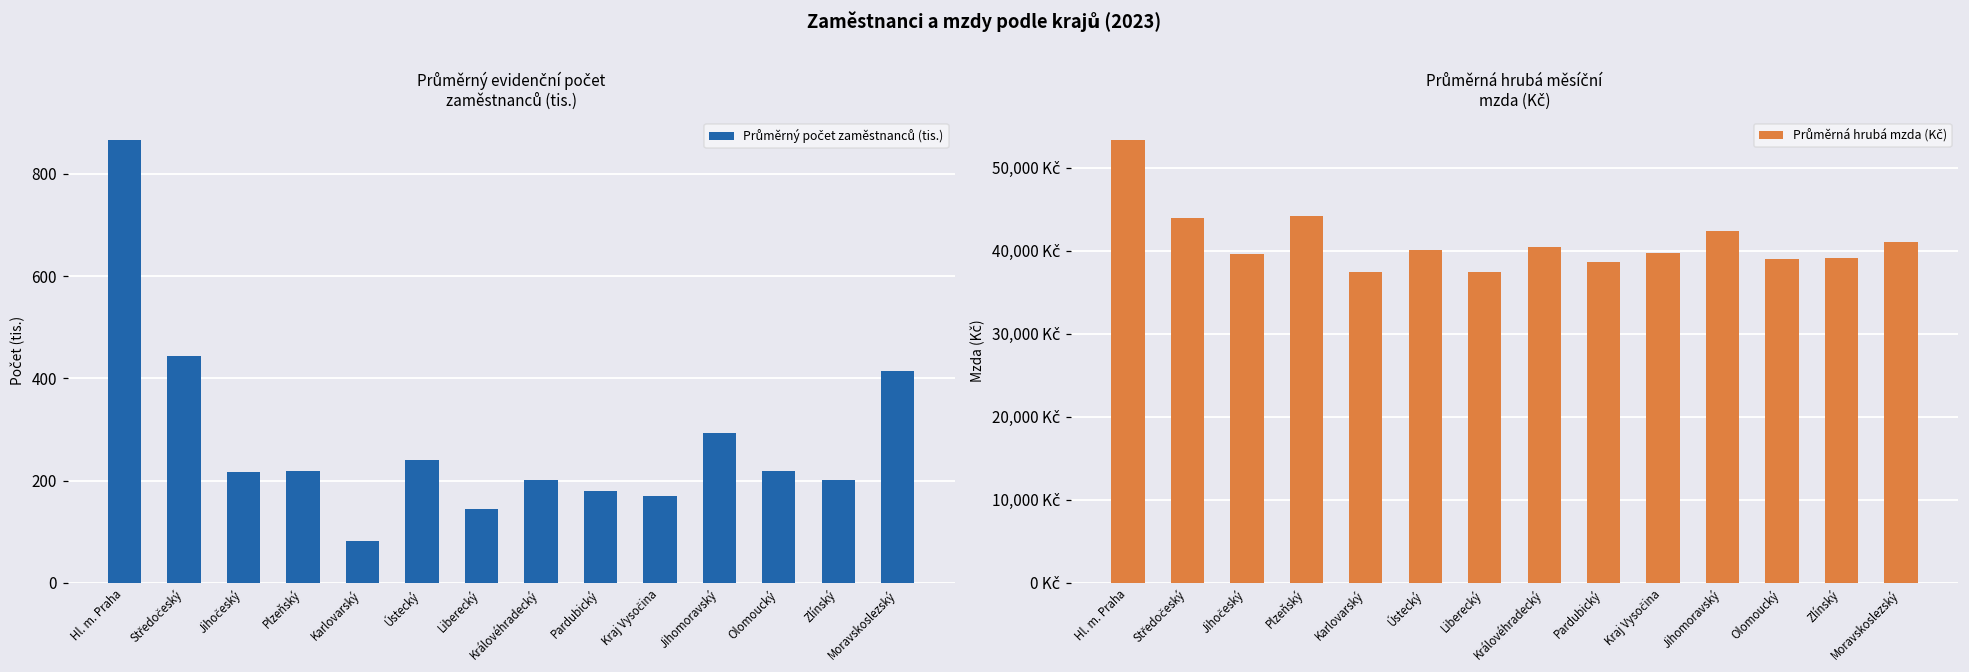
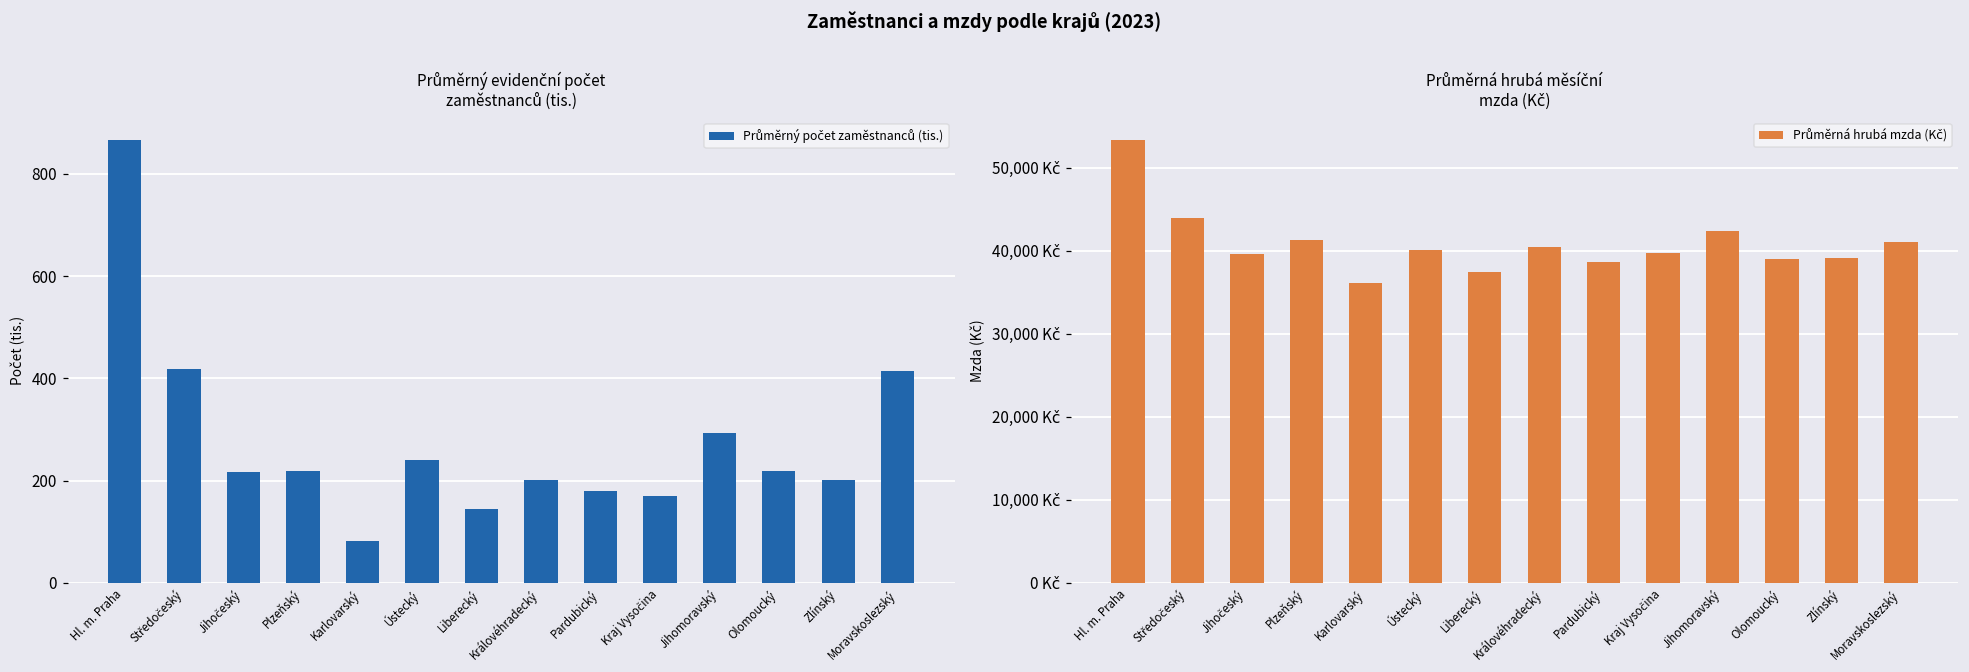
  {
    "Průměrný evidenční počet zaměstnanců (tis.)": {
      "Hl. m. Praha": "870",
-     "Středočeský": "440",
+     "Středočeský": "420",
      "Jihočeský": "220",
      "Plzeňský": "220",
      "Karlovarský": "80",
      "Ústecký": "240",
      "Liberecký": "140",
      "Královéhradecký": "200",
      "Pardubický": "180",
      "Kraj Vysočina": "170",
      "Jihomoravský": "290",
      "Olomoucký": "220",
      "Zlínský": "200",
      "Moravskoslezský": "410"
    },
    "Průměrná hrubá měsíční mzda (Kč)": {
      "Hl. m. Praha": "53,000 Kč",
      "Středočeský": "44,000 Kč",
      "Jihočeský": "40,000 Kč",
-     "Plzeňský": "44,000 Kč",
-     "Karlovarský": "37,000 Kč",
+     "Plzeňský": "41,000 Kč",
+     "Karlovarský": "36,000 Kč",
      "Ústecký": "40,000 Kč",
      "Liberecký": "37,000 Kč",
      "Královéhradecký": "40,000 Kč",
      "Pardubický": "39,000 Kč",
      "Kraj Vysočina": "40,000 Kč",
      "Jihomoravský": "42,000 Kč",
      "Olomoucký": "39,000 Kč",
      "Zlínský": "39,000 Kč",
      "Moravskoslezský": "41,000 Kč"
    }
  }
